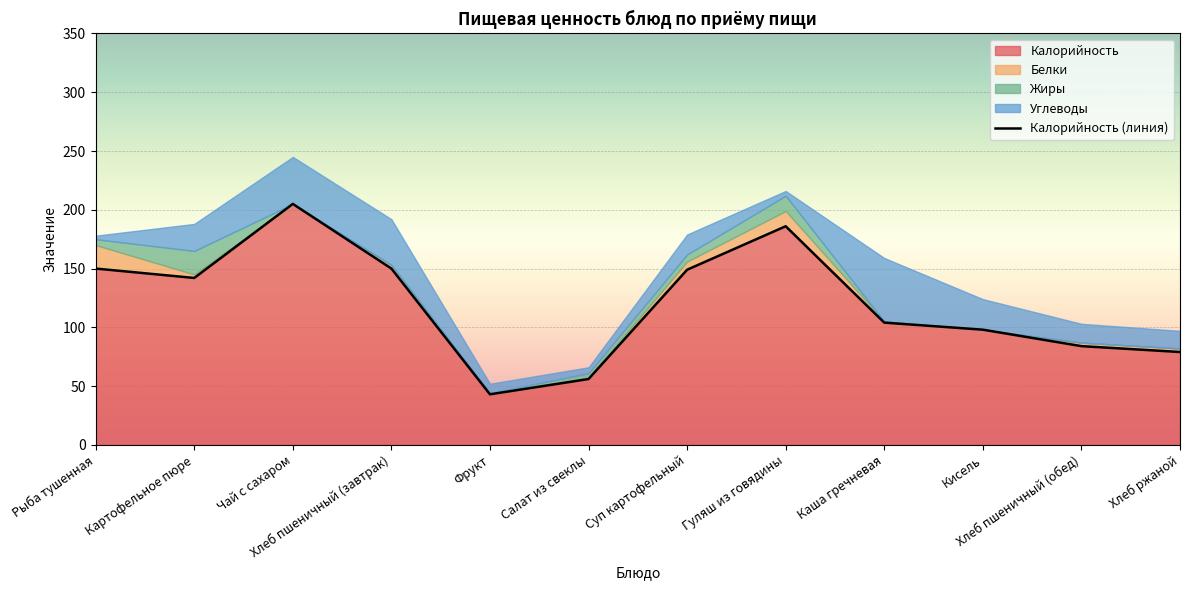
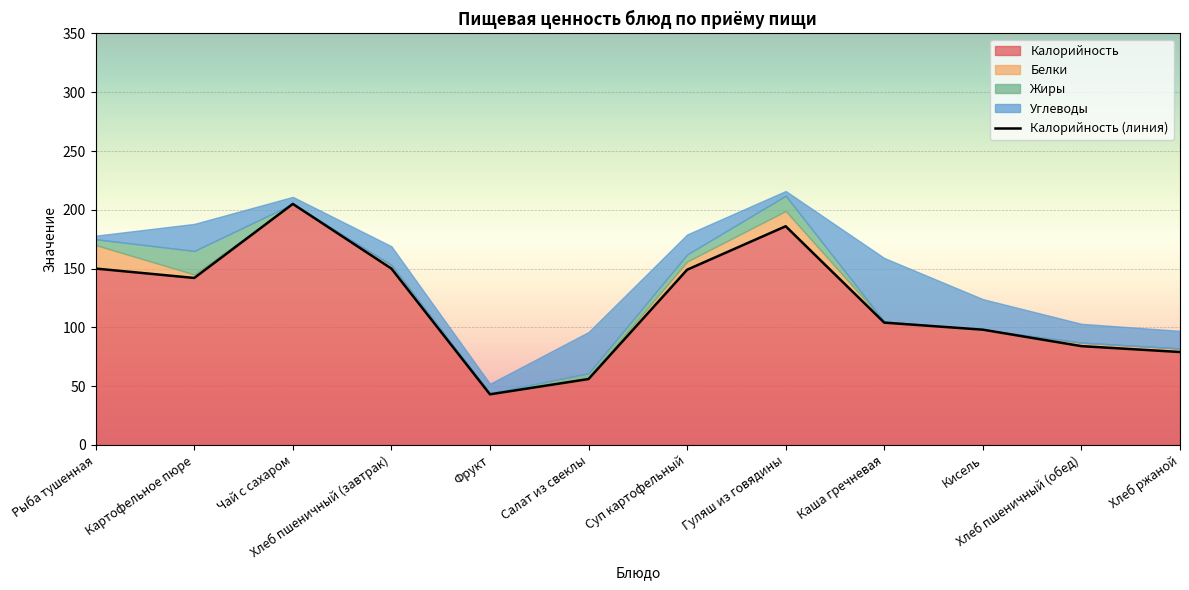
  {
    "Калорийность": {
      "Рыба тушенная": 150,
      "Картофельное пюре": 142,
      "Хлеб пшеничный (завтрак)": 150,
      "Суп картофельный": 149,
      "Гуляш из говядины": 186,
      "Хлеб пшеничный (обед)": 84,
      "Хлеб ржаной": 79
    },
    "Белки": {
      "Рыба тушенная": 20,
      "Картофельное пюре": 3,
      "Суп картофельный": 7,
      "Гуляш из говядины": 13
    },
    "Жиры": {
      "Рыба тушенная": 5,
      "Картофельное пюре": 20,
      "Салат из свеклы": 4,
      "Суп картофельный": 6,
      "Гуляш из говядины": 13
    },
    "Углеводы": {
      "Рыба тушенная": 3,
      "Картофельное пюре": 23,
-     "Чай с сахаром": 40,
-     "Хлеб пшеничный (завтрак)": 39,
+     "Чай с сахаром": 6,
+     "Хлеб пшеничный (завтрак)": 16,
      "Фрукт": 8,
-     "Салат из свеклы": 5,
+     "Салат из свеклы": 35,
      "Суп картофельный": 17,
      "Гуляш из говядины": 4,
      "Каша гречневая": 54,
      "Кисель": 26,
      "Хлеб пшеничный (обед)": 16,
      "Хлеб ржаной": 15
    }
  }
